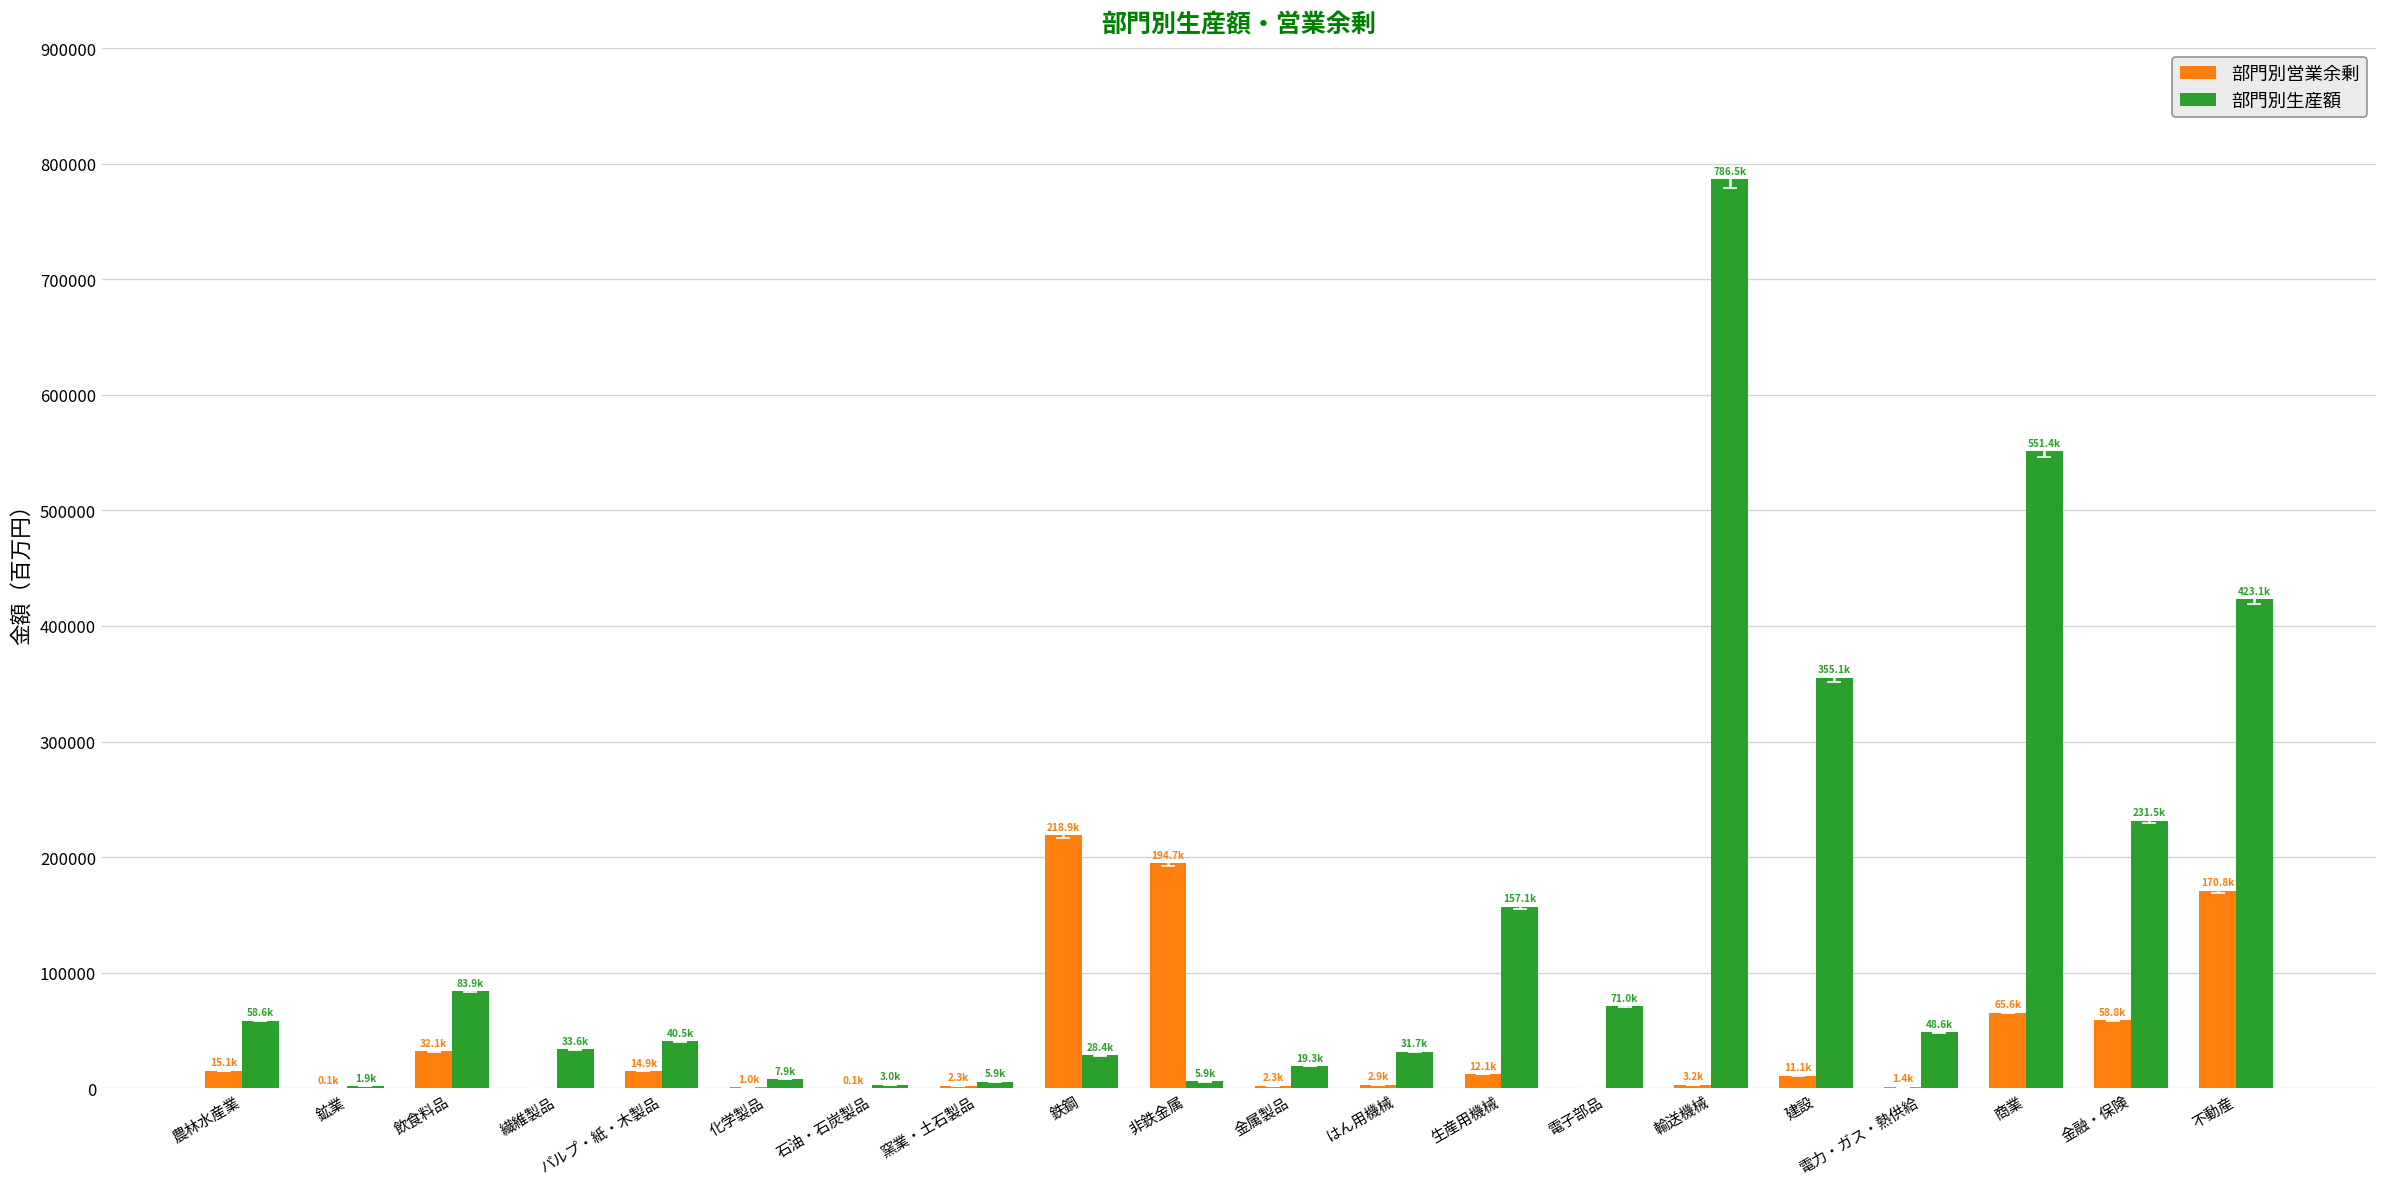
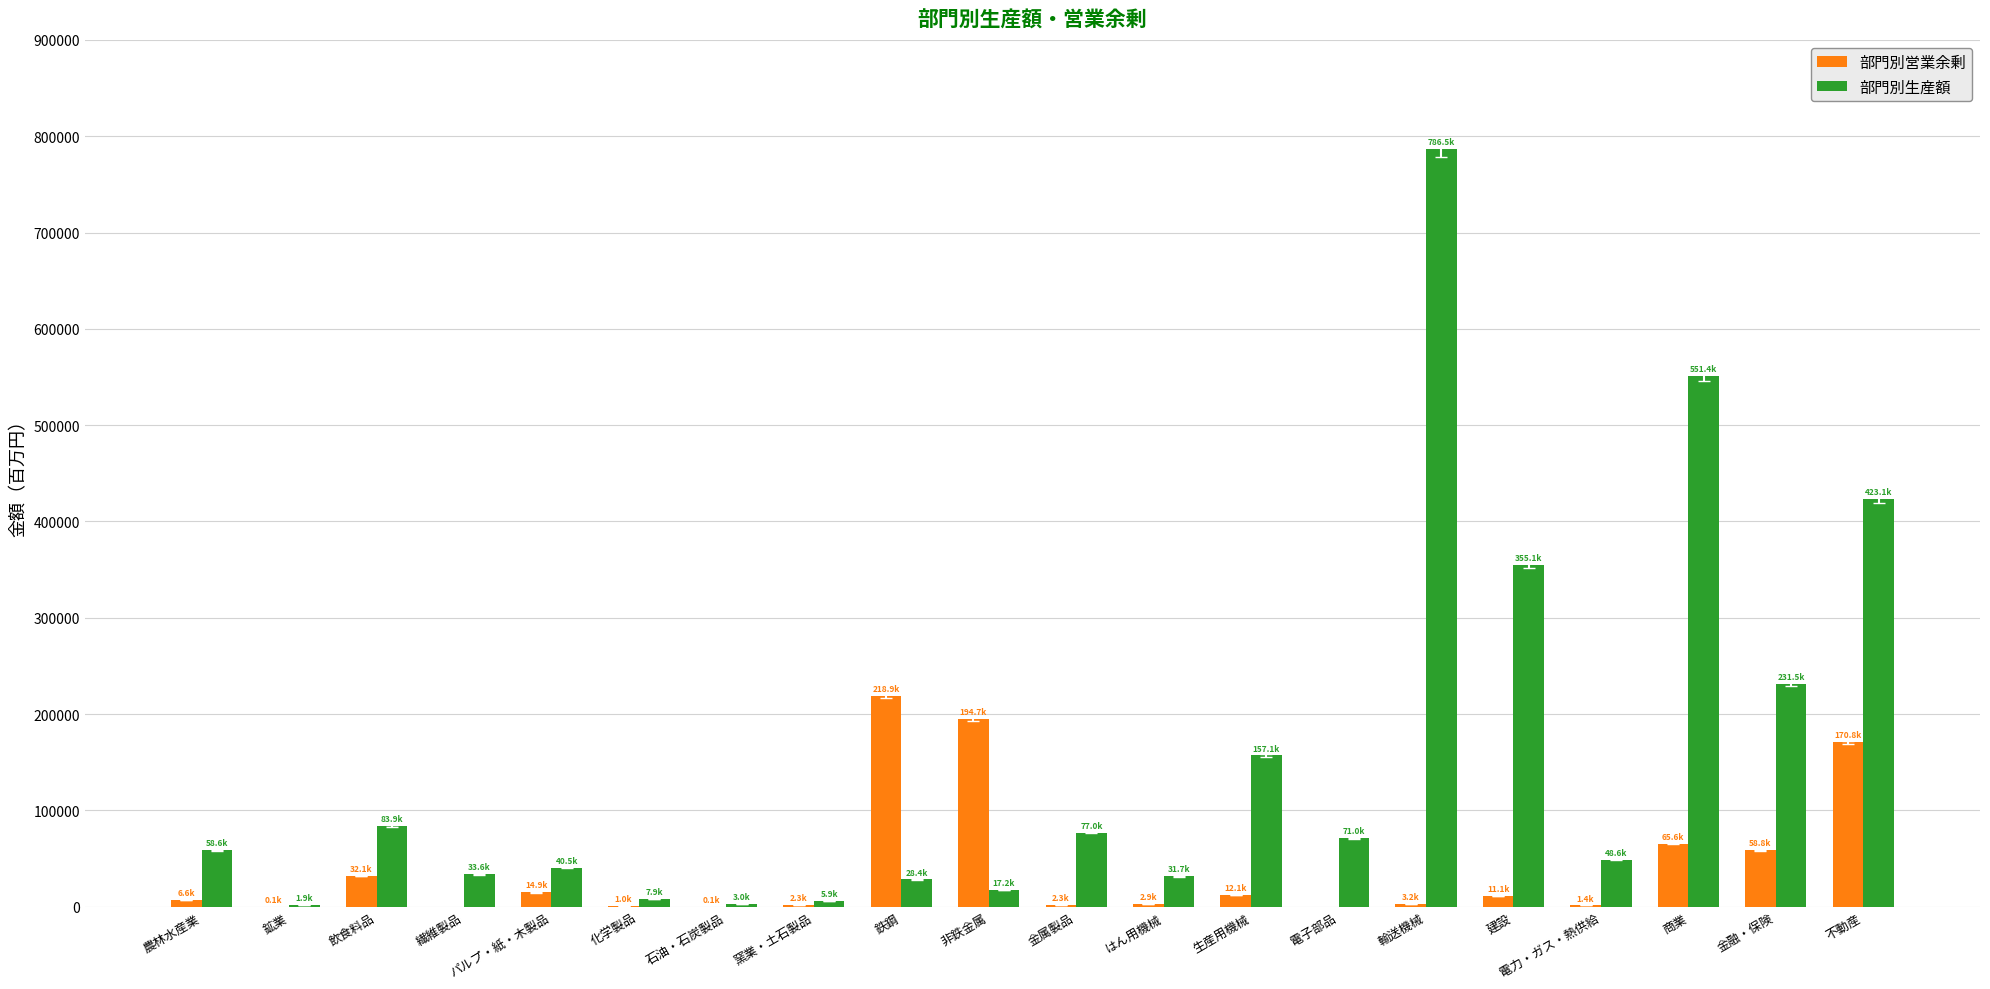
  {
    "部門別営業余剰": {
-     "農林水産業": "15.1k",
+     "農林水産業": "6.6k",
      "鉱業": "0.1k",
      "飲食料品": "32.1k",
      "パルプ・紙・木製品": "14.9k",
      "化学製品": "1.0k",
      "石油・石炭製品": "0.1k",
      "窯業・土石製品": "2.3k",
      "金属製品": "2.3k",
      "はん用機械": "2.9k",
      "生産用機械": "12.1k",
      "輸送機械": "3.2k",
      "建設": "11.1k",
      "電力・ガス・熱供給": "1.4k",
      "商業": "65.6k",
      "金融・保険": "58.8k"
    },
    "部門別生産額": {
      "農林水産業": "58.6k",
      "鉱業": "1.9k",
      "飲食料品": "83.9k",
      "繊維製品": "33.6k",
      "パルプ・紙・木製品": "40.5k",
      "化学製品": "7.9k",
      "石油・石炭製品": "3.0k",
      "窯業・土石製品": "5.9k",
      "鉄鋼": "28.4k",
-     "非鉄金属": "5.9k",
-     "金属製品": "19.3k",
+     "非鉄金属": "17.2k",
+     "金属製品": "77.0k",
      "はん用機械": "31.7k",
      "電子部品": "71.0k",
      "電力・ガス・熱供給": "48.6k"
    }
  }
